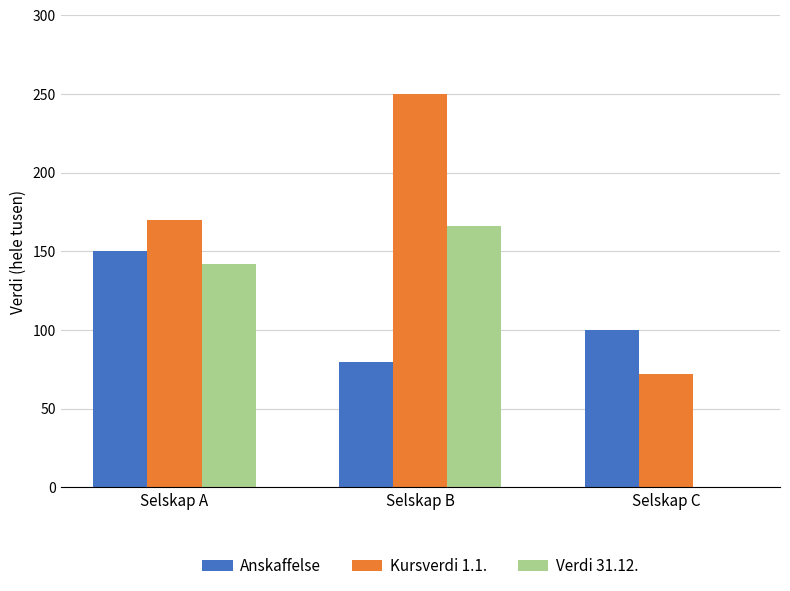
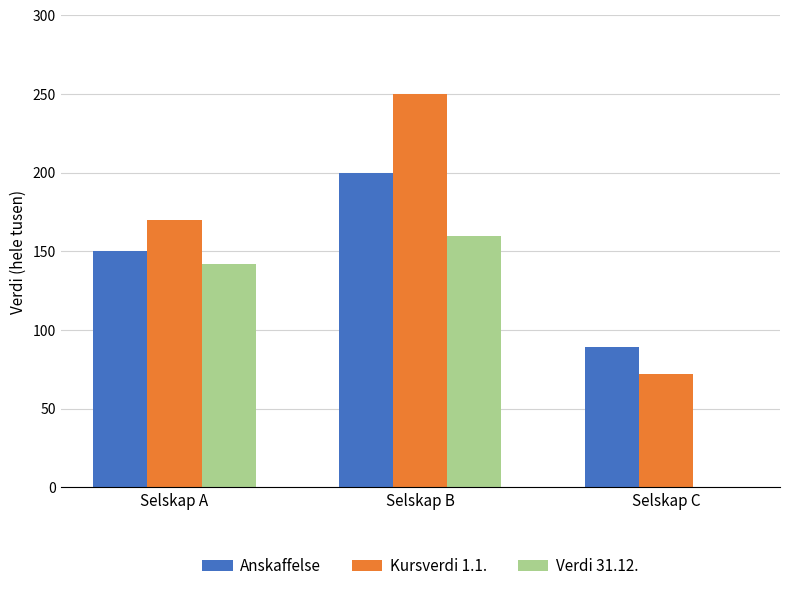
  {
    "Anskaffelse": {
      "Selskap A": 150,
-     "Selskap B": 80,
-     "Selskap C": 100
+     "Selskap B": 200,
+     "Selskap C": 89
    },
    "Kursverdi 1.1.": {
      "Selskap A": 170,
      "Selskap B": 250,
      "Selskap C": 72
    },
    "Verdi 31.12.": {
      "Selskap A": 142,
-     "Selskap B": 166,
+     "Selskap B": 160,
      "Selskap C": 0
    }
  }
